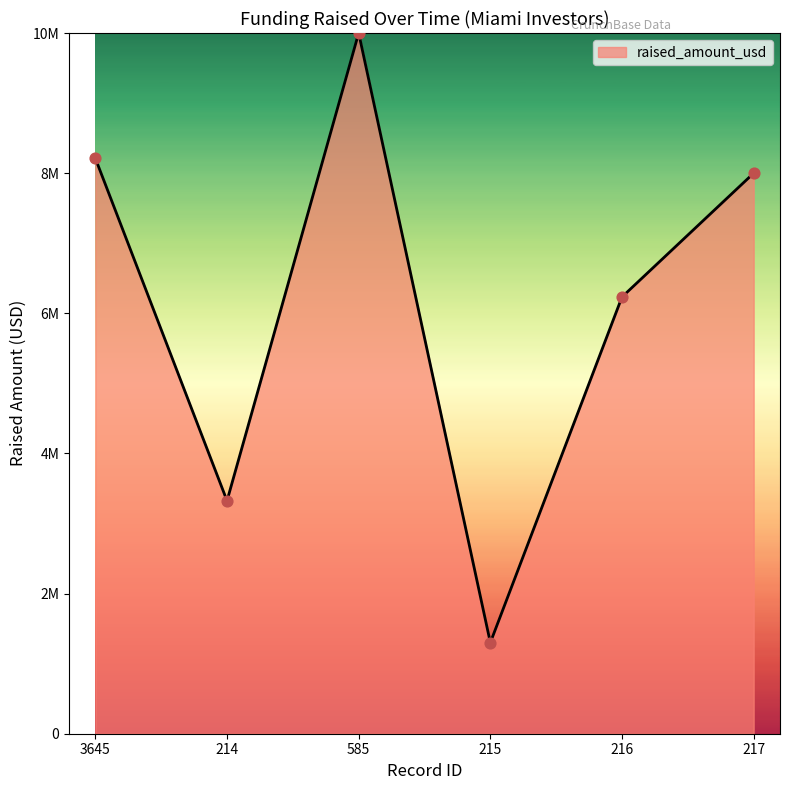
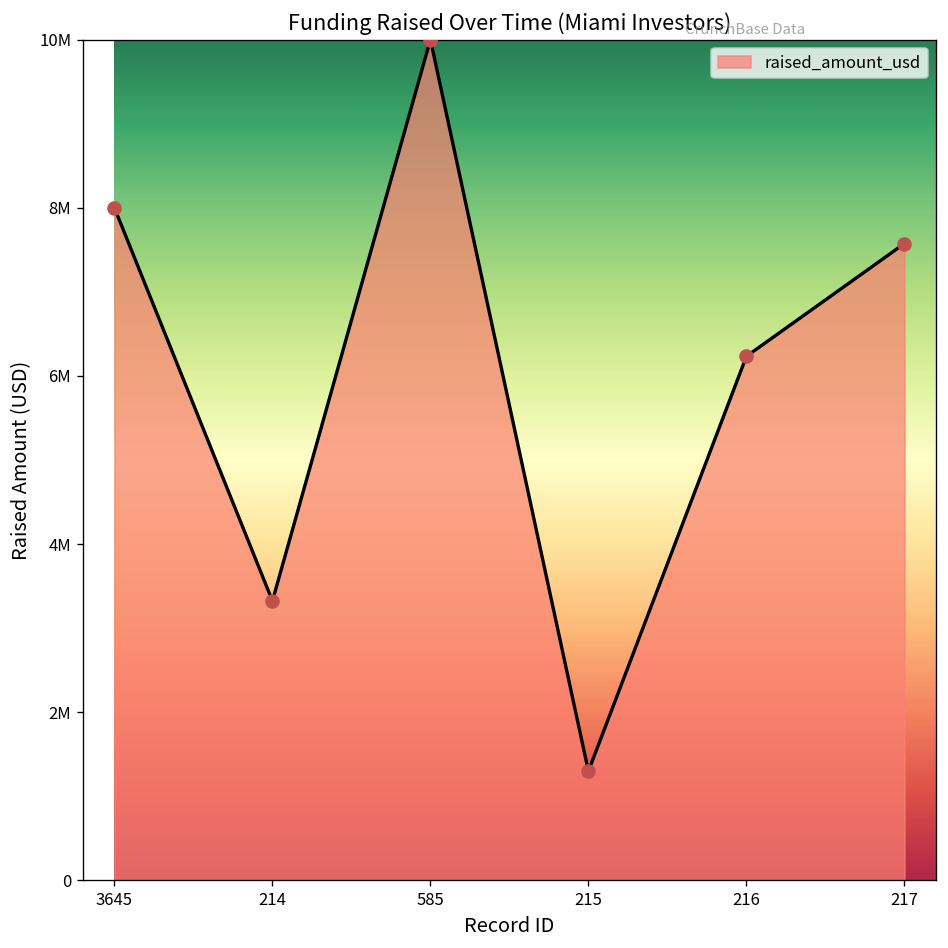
  {
-   "3645": 8200000,
+   "3645": 8000000,
    "214": 3300000,
    "585": 10000000,
    "215": 1300000,
    "216": 6200000,
-   "217": 8000000
+   "217": 7600000
  }
